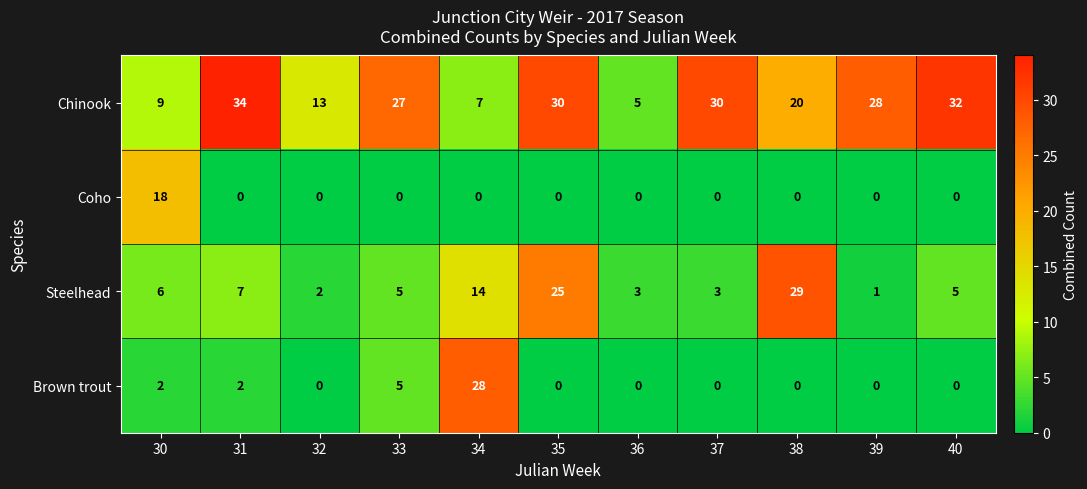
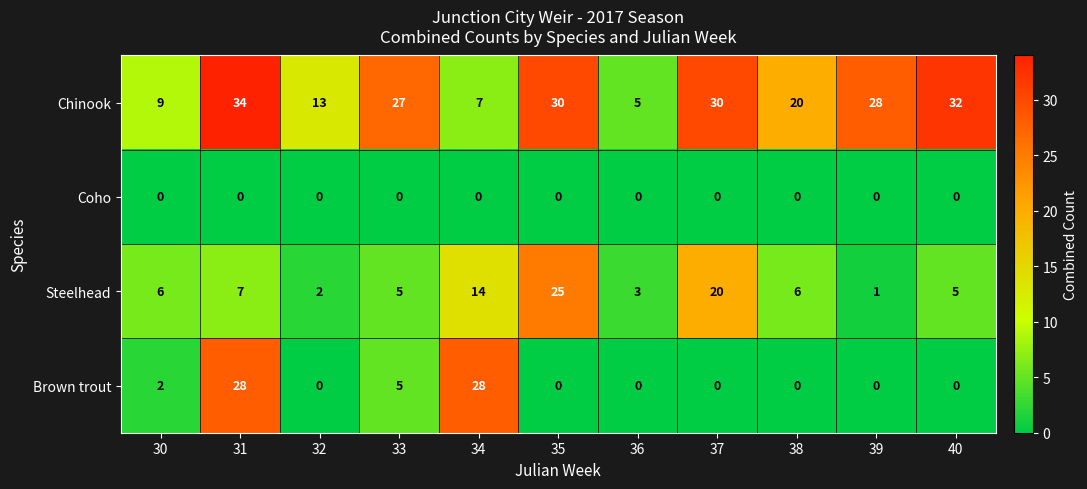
  {
    "Chinook": {
      "30": 9,
      "31": 34,
      "32": 13,
      "33": 27,
      "34": 7,
      "35": 30,
      "36": 5,
      "37": 30,
      "38": 20,
      "39": 28,
      "40": 32
    },
    "Coho": {
-     "30": 18,
+     "30": 0,
      "31": 0,
      "32": 0,
      "33": 0,
      "34": 0,
      "35": 0,
      "36": 0,
      "37": 0,
      "38": 0,
      "39": 0,
      "40": 0
    },
    "Steelhead": {
      "30": 6,
      "31": 7,
      "32": 2,
      "33": 5,
      "34": 14,
      "35": 25,
      "36": 3,
-     "37": 3,
-     "38": 29,
+     "37": 20,
+     "38": 6,
      "39": 1,
      "40": 5
    },
    "Brown trout": {
      "30": 2,
-     "31": 2,
+     "31": 28,
      "32": 0,
      "33": 5,
      "34": 28,
      "35": 0,
      "36": 0,
      "37": 0,
      "38": 0,
      "39": 0,
      "40": 0
    }
  }
